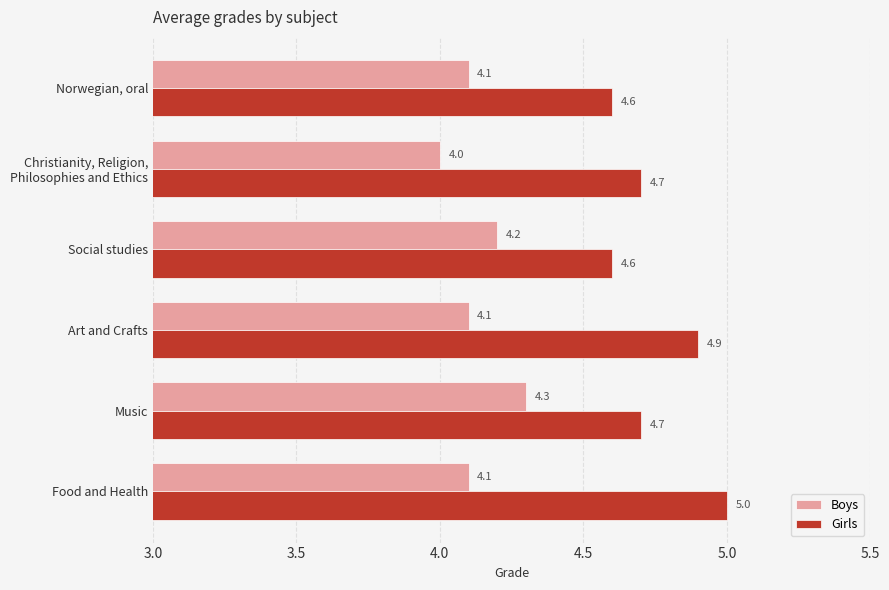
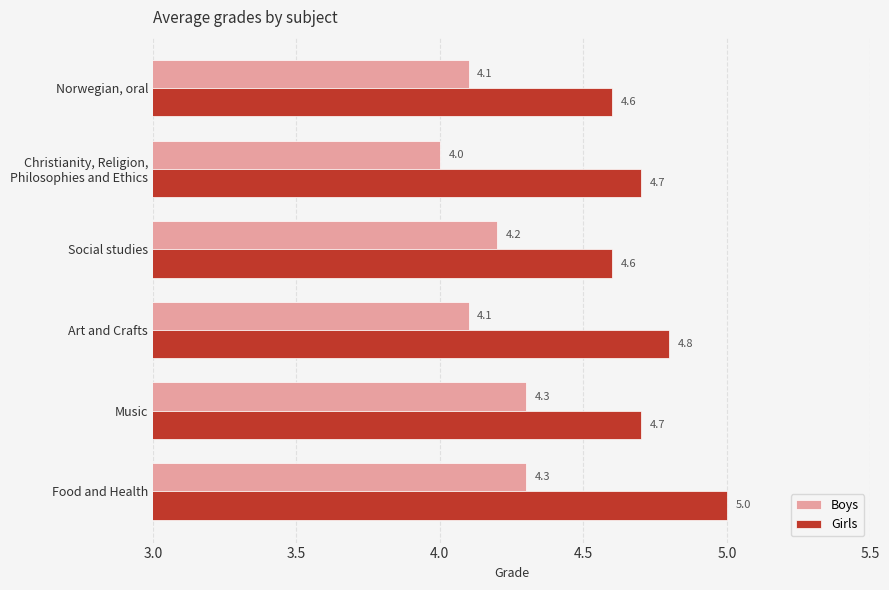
  {
    "Boys": {
      "Norwegian, oral": 4.1,
      "Christianity, Religion, Philosophies and Ethics": 4.0,
      "Social studies": 4.2,
      "Art and Crafts": 4.1,
      "Music": 4.3,
-     "Food and Health": 4.1
+     "Food and Health": 4.3
    },
    "Girls": {
      "Norwegian, oral": 4.6,
      "Christianity, Religion, Philosophies and Ethics": 4.7,
      "Social studies": 4.6,
-     "Art and Crafts": 4.9,
+     "Art and Crafts": 4.8,
      "Music": 4.7,
      "Food and Health": 5.0
    }
  }
